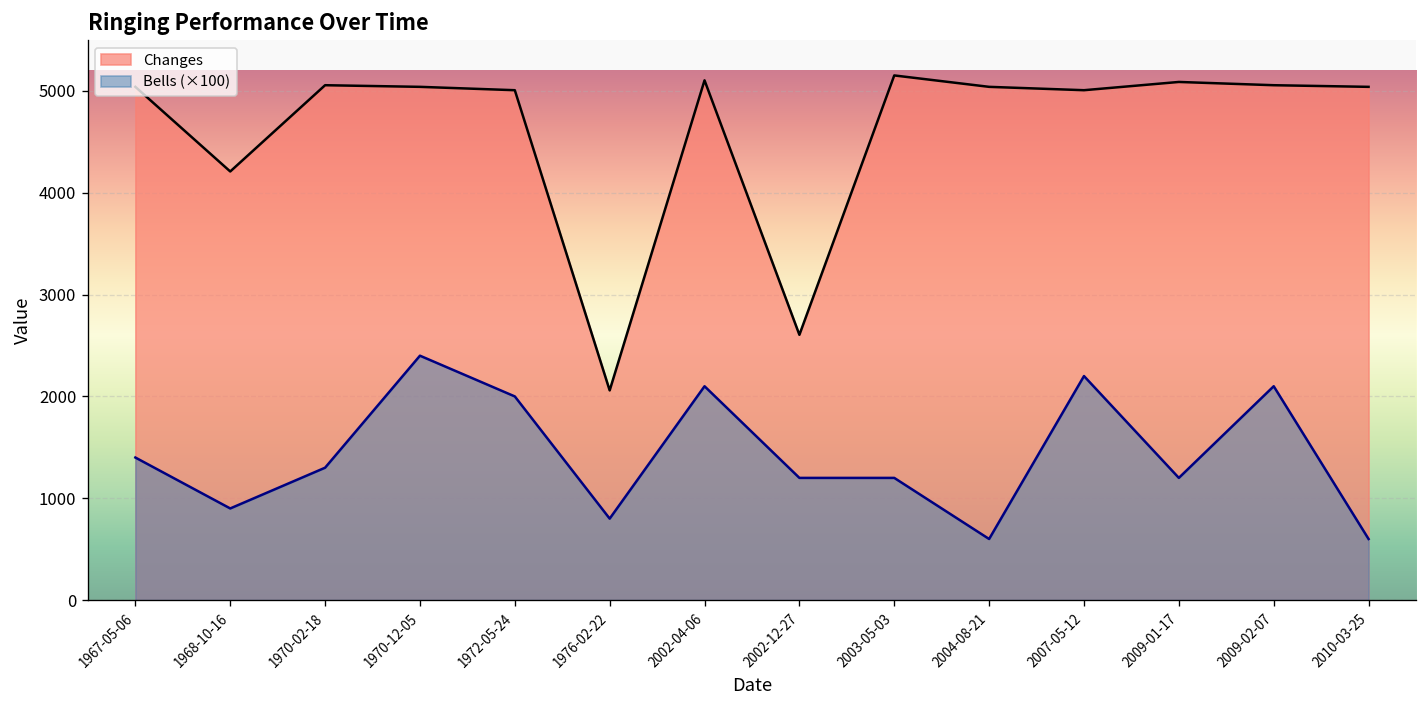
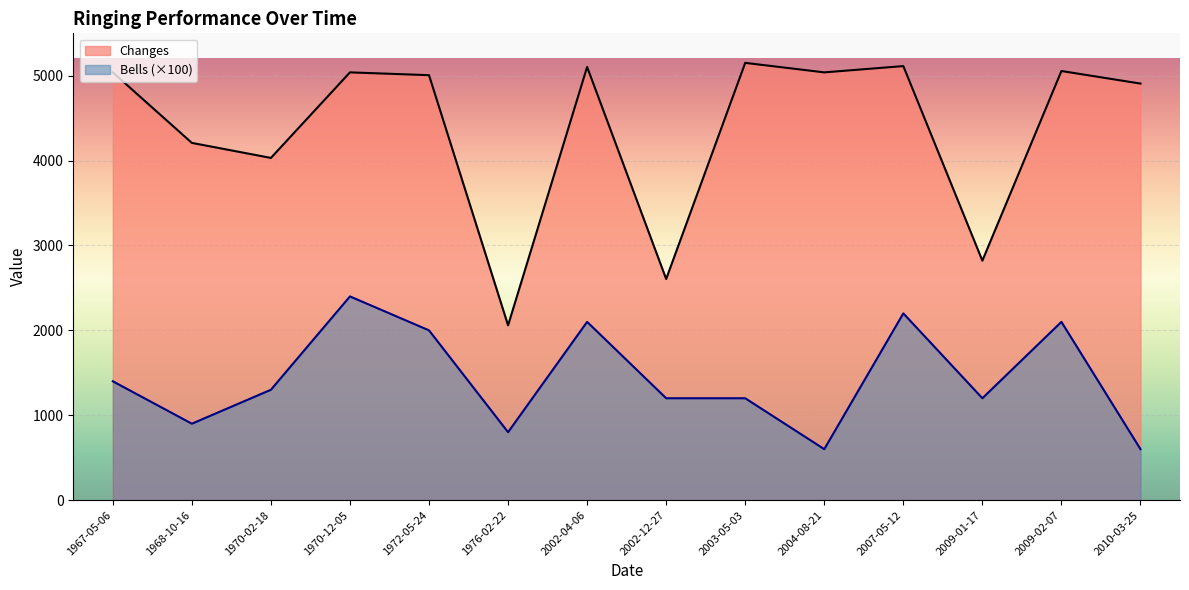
  {
    "Changes": {
      "1968-10-16": 4200,
-     "1970-02-18": 5100,
+     "1970-02-18": 4000,
      "1970-12-05": 5000,
      "1972-05-24": 5000,
      "1976-02-22": 2100,
      "2002-04-06": 5100,
      "2002-12-27": 2600,
      "2003-05-03": 5200,
      "2004-08-21": 5000,
-     "2007-05-12": 5000,
-     "2009-01-17": 5100,
+     "2007-05-12": 5100,
+     "2009-01-17": 2800,
      "2009-02-07": 5100,
-     "2010-03-25": 5000
+     "2010-03-25": 4900
    },
    "Bells (×100)": {
      "1967-05-06": 1400,
      "1968-10-16": 900,
      "1970-02-18": 1300,
      "1970-12-05": 2400,
      "1972-05-24": 2000,
      "1976-02-22": 800,
      "2002-04-06": 2100,
      "2002-12-27": 1200,
      "2003-05-03": 1200,
      "2004-08-21": 600,
      "2007-05-12": 2200,
      "2009-01-17": 1200,
      "2009-02-07": 2100,
      "2010-03-25": 600
    }
  }
